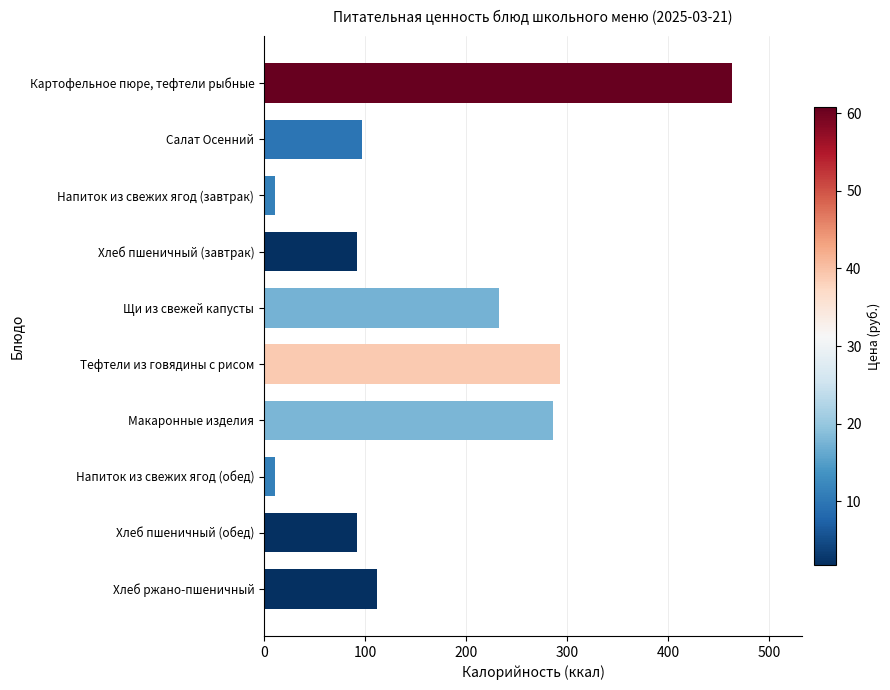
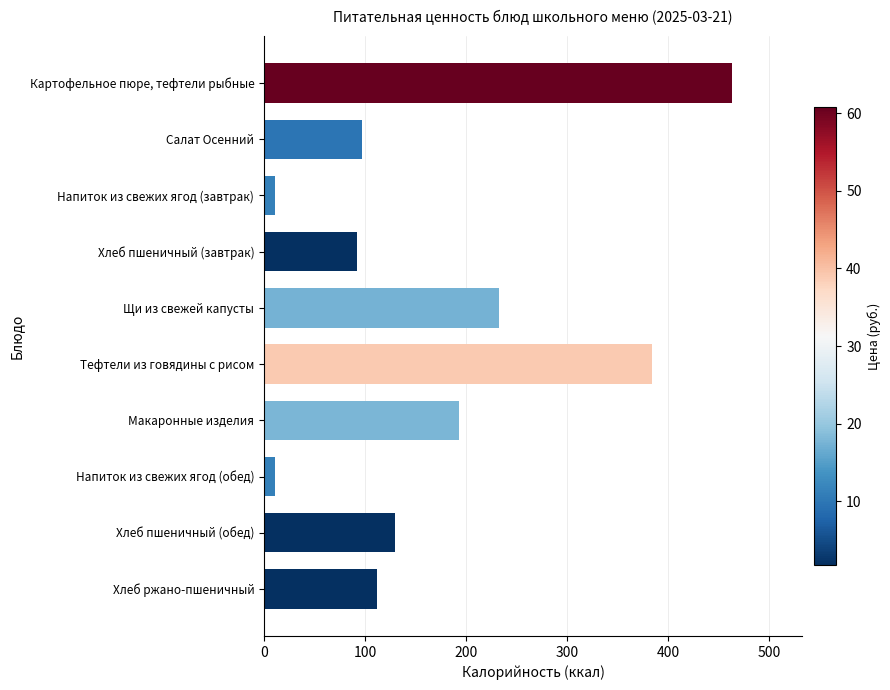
  {
    "Картофельное пюре, тефтели рыбные": 463,
    "Салат Осенний": 97,
    "Напиток из свежих ягод (завтрак)": 11,
    "Хлеб пшеничный (завтрак)": 92,
    "Щи из свежей капусты": 232,
-   "Тефтели из говядины с рисом": 293,
-   "Макаронные изделия": 286,
+   "Тефтели из говядины с рисом": 384,
+   "Макаронные изделия": 193,
    "Напиток из свежих ягод (обед)": 10,
-   "Хлеб пшеничный (обед)": 92,
+   "Хлеб пшеничный (обед)": 129,
    "Хлеб ржано-пшеничный": 112
  }
